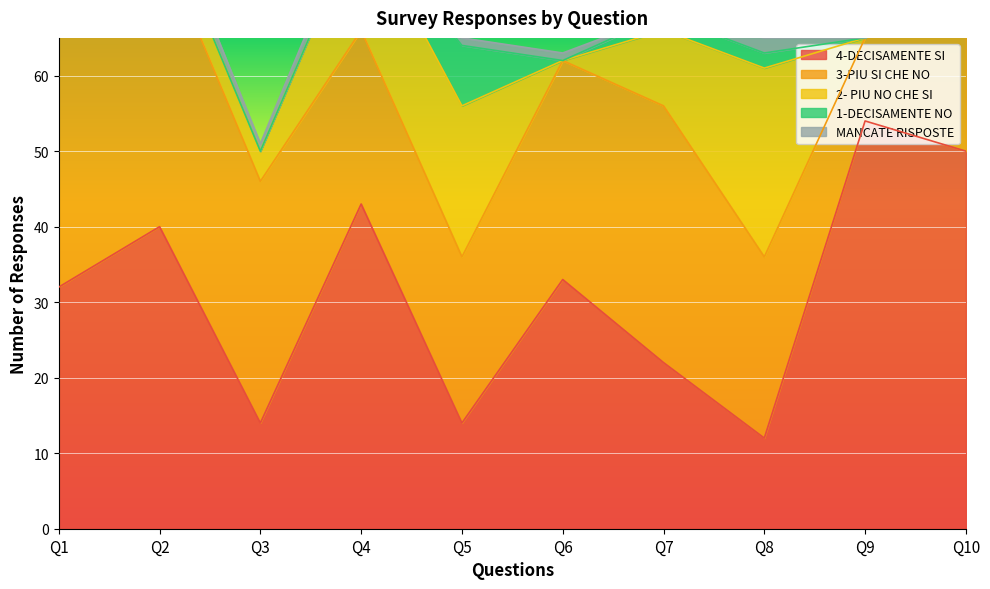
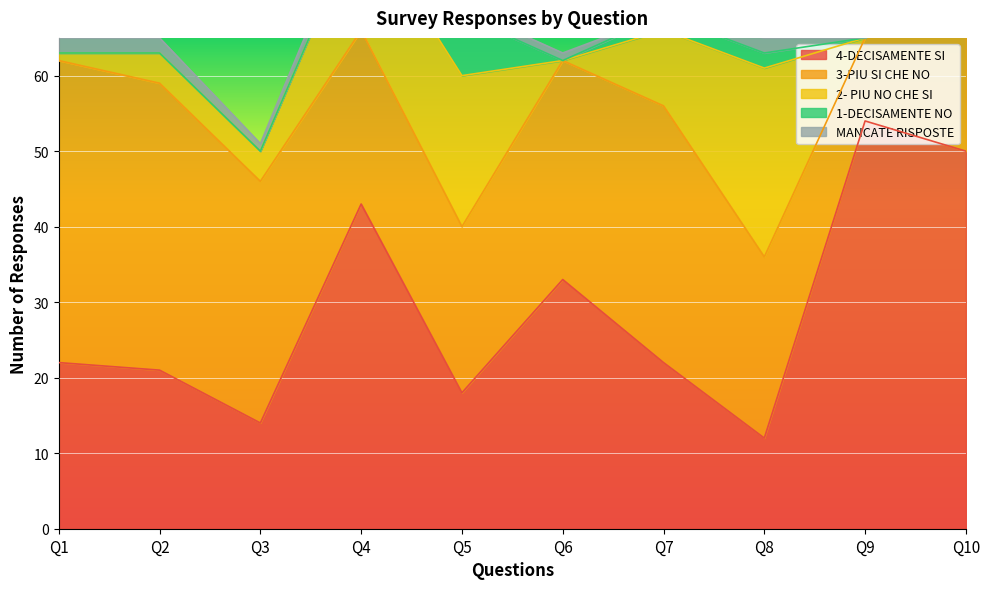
  {
    "4-DECISAMENTE SI": {
-     "Q1": 32,
-     "Q2": 40,
+     "Q1": 22,
+     "Q2": 21,
      "Q3": 14,
      "Q4": 43,
-     "Q5": 14,
+     "Q5": 18,
      "Q6": 33,
      "Q7": 22,
      "Q8": 12,
      "Q10": 50
    },
    "1-DECISAMENTE NO": {
      "Q8": 2
    },
    "MANCATE RISPOSTE": {
      "Q3": 1,
      "Q6": 1,
      "Q8": 2
    }
  }
